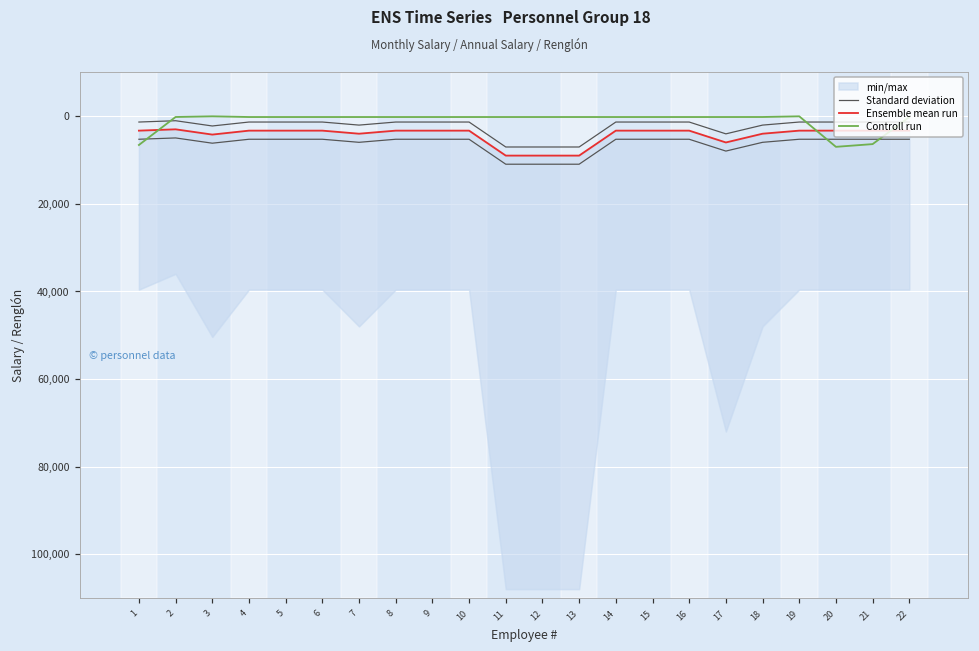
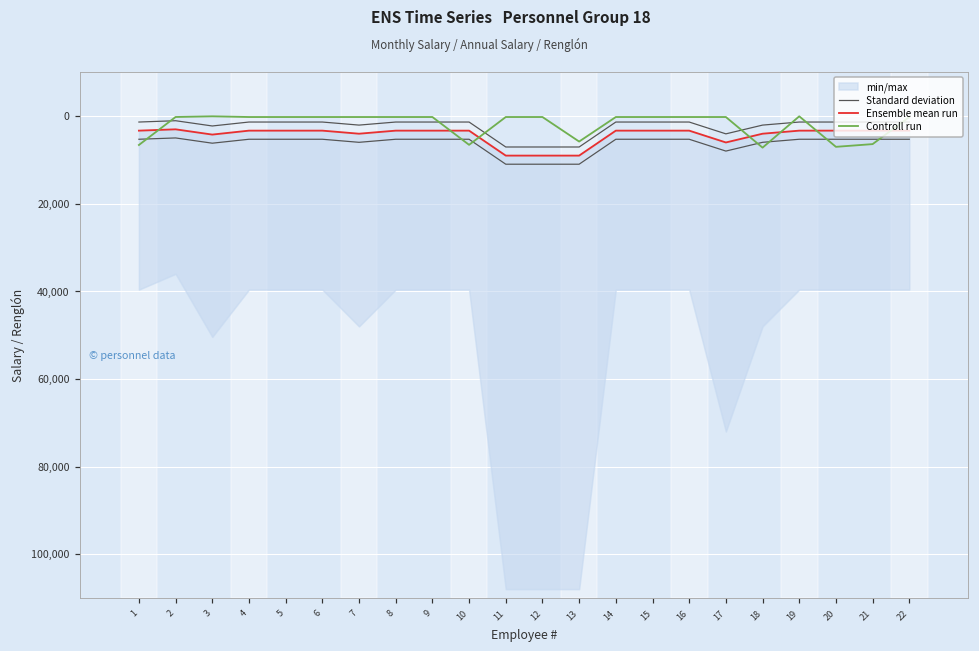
  {
    "Ensemble mean run": {
      "1": "3,000",
      "2": "3,000",
      "3": "4,000",
      "4": "3,000",
      "5": "3,000",
      "6": "3,000",
      "7": "4,000",
      "8": "3,000",
      "9": "3,000",
      "10": "3,000",
      "11": "9,000",
      "12": "9,000",
      "13": "9,000",
      "14": "3,000",
      "15": "3,000",
      "16": "3,000",
      "17": "6,000",
      "18": "4,000",
      "19": "3,000"
    },
    "Controll run": {
      "1": "7,000",
      "2": "0",
      "3": "0",
      "4": "0",
      "5": "0",
      "6": "0",
      "7": "0",
      "8": "0",
      "9": "0",
-     "10": "0",
+     "10": "7,000",
      "11": "0",
      "12": "0",
-     "13": "0",
+     "13": "6,000",
      "14": "0",
      "15": "0",
      "16": "0",
      "17": "0",
-     "18": "0",
+     "18": "7,000",
      "19": "0",
      "20": "7,000",
      "21": "6,000"
    }
  }
